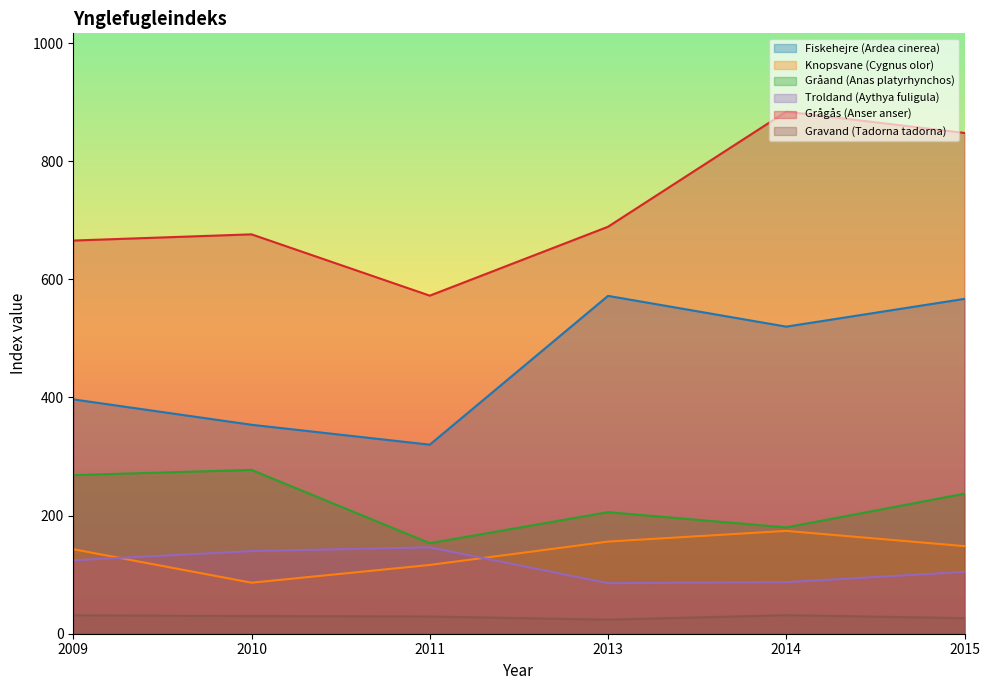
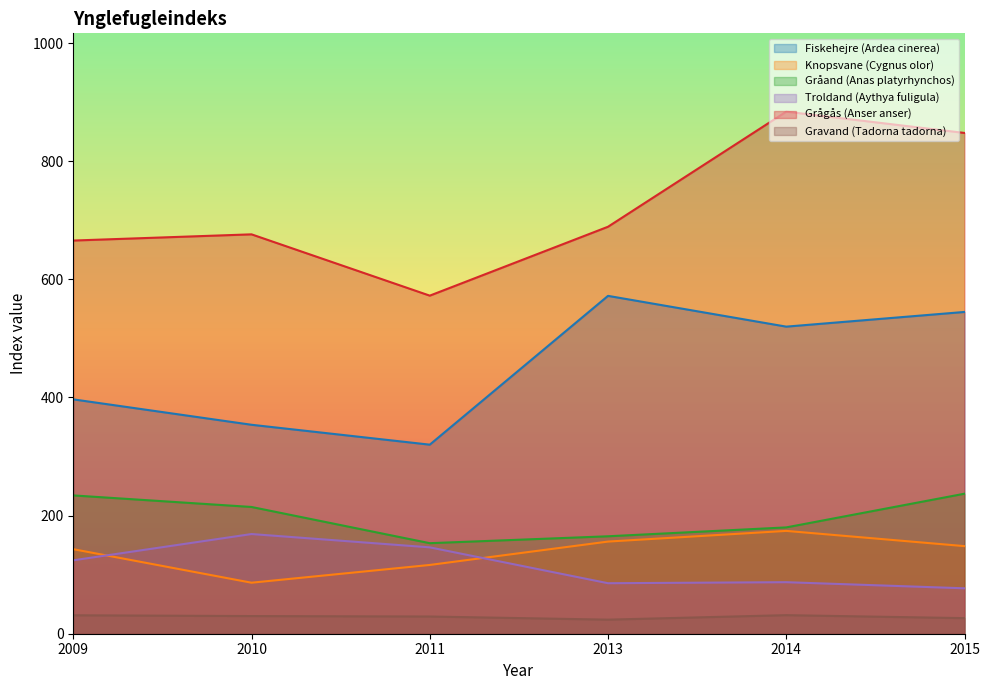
  {
    "Fiskehejre (Ardea cinerea)": {
      "2009": 400,
      "2010": 350,
      "2011": 320,
      "2013": 570,
      "2014": 520,
-     "2015": 570
+     "2015": 540
    },
    "Gråand (Anas platyrhynchos)": {
-     "2009": 270,
-     "2010": 280,
+     "2009": 230,
+     "2010": 210,
      "2011": 150,
-     "2013": 210,
+     "2013": 160,
      "2014": 180,
      "2015": 240
    },
    "Troldand (Aythya fuligula)": {
      "2009": 120,
-     "2010": 140,
+     "2010": 170,
      "2011": 150,
      "2013": 90,
      "2014": 90,
-     "2015": 100
+     "2015": 80
    }
  }
